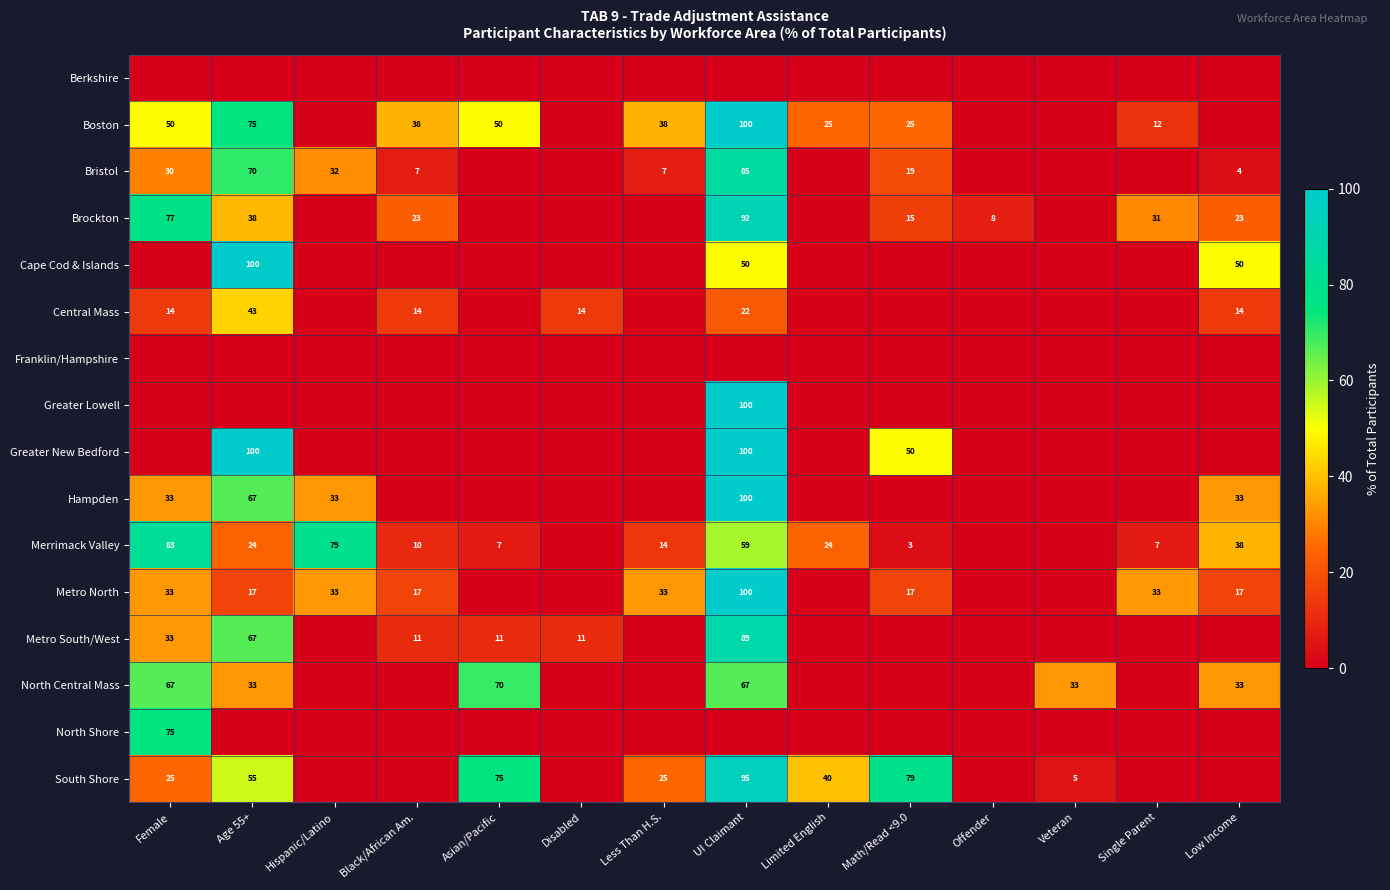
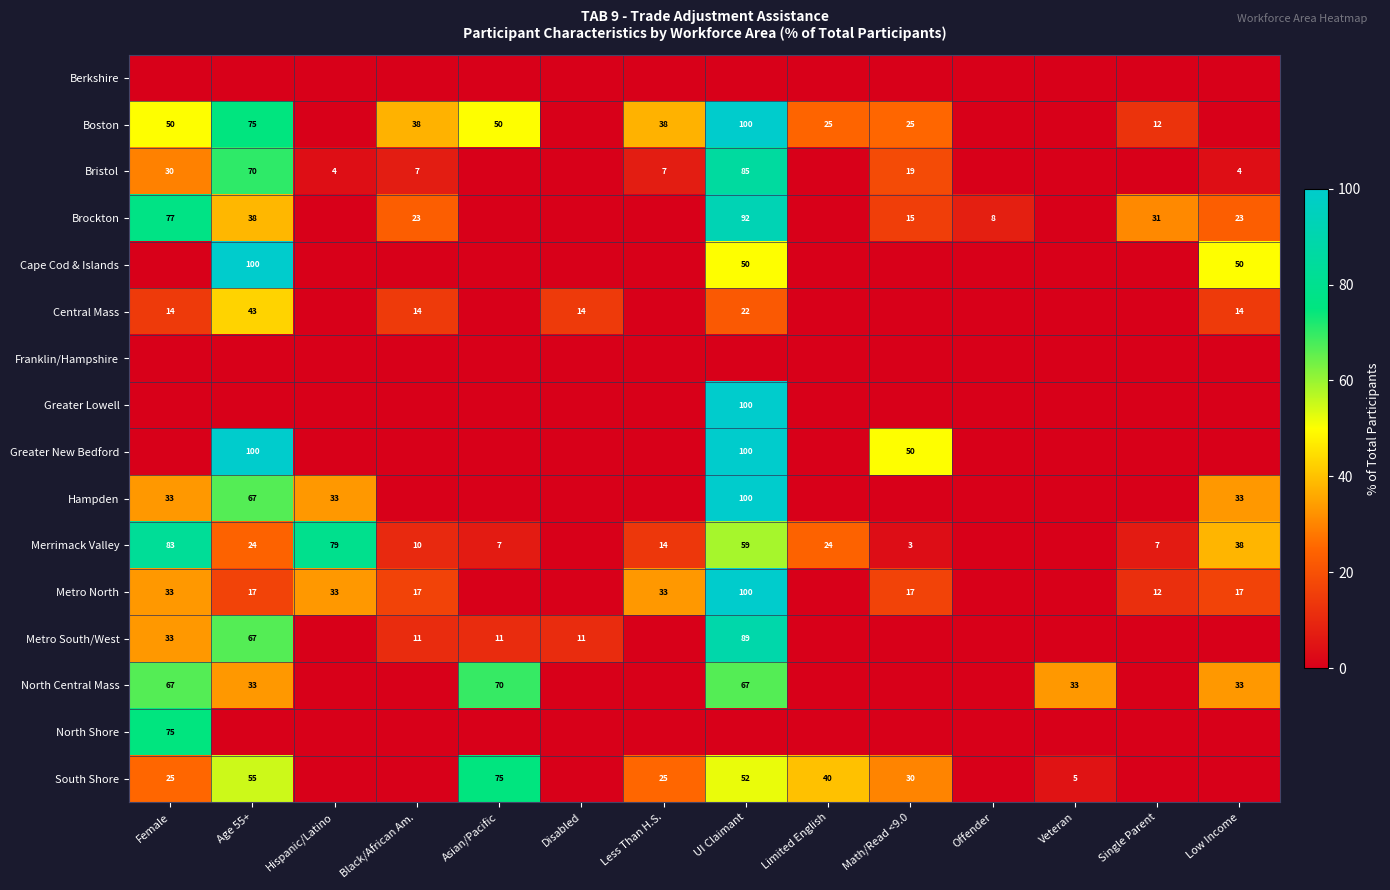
  {
    "Boston": {
      "Female": 50,
      "Age 55+": 75,
      "Black/African Am.": 38,
      "Asian/Pacific": 50,
      "Less Than H.S.": 38,
      "UI Claimant": 100,
      "Limited English": 25,
      "Math/Read <9.0": 25,
      "Single Parent": 12
    },
    "Bristol": {
      "Female": 30,
      "Age 55+": 70,
-     "Hispanic/Latino": 32,
+     "Hispanic/Latino": 4,
      "Black/African Am.": 7,
      "Less Than H.S.": 7,
      "UI Claimant": 85,
      "Math/Read <9.0": 19,
      "Low Income": 4
    },
    "Brockton": {
      "Female": 77,
      "Age 55+": 38,
      "Black/African Am.": 23,
      "UI Claimant": 92,
      "Math/Read <9.0": 15,
      "Offender": 8,
      "Single Parent": 31,
      "Low Income": 23
    },
    "Cape Cod & Islands": {
      "Age 55+": 100,
      "UI Claimant": 50,
      "Low Income": 50
    },
    "Central Mass": {
      "Female": 14,
      "Age 55+": 43,
      "Black/African Am.": 14,
      "Disabled": 14,
      "UI Claimant": 22,
      "Low Income": 14
    },
    "Greater Lowell": {
      "UI Claimant": 100
    },
    "Greater New Bedford": {
      "Age 55+": 100,
      "UI Claimant": 100,
      "Math/Read <9.0": 50
    },
    "Hampden": {
      "Female": 33,
      "Age 55+": 67,
      "Hispanic/Latino": 33,
      "UI Claimant": 100,
      "Low Income": 33
    },
    "Merrimack Valley": {
      "Female": 83,
      "Age 55+": 24,
      "Hispanic/Latino": 79,
      "Black/African Am.": 10,
      "Asian/Pacific": 7,
      "Less Than H.S.": 14,
      "UI Claimant": 59,
      "Limited English": 24,
      "Math/Read <9.0": 3,
      "Single Parent": 7,
      "Low Income": 38
    },
    "Metro North": {
      "Female": 33,
      "Age 55+": 17,
      "Hispanic/Latino": 33,
      "Black/African Am.": 17,
      "Less Than H.S.": 33,
      "UI Claimant": 100,
      "Math/Read <9.0": 17,
-     "Single Parent": 33,
+     "Single Parent": 12,
      "Low Income": 17
    },
    "Metro South/West": {
      "Female": 33,
      "Age 55+": 67,
      "Black/African Am.": 11,
      "Asian/Pacific": 11,
      "Disabled": 11,
      "UI Claimant": 89
    },
    "North Central Mass": {
      "Female": 67,
      "Age 55+": 33,
      "Asian/Pacific": 70,
      "UI Claimant": 67,
      "Veteran": 33,
      "Low Income": 33
    },
    "North Shore": {
      "Female": 75
    },
    "South Shore": {
      "Female": 25,
      "Age 55+": 55,
      "Asian/Pacific": 75,
      "Less Than H.S.": 25,
-     "UI Claimant": 95,
+     "UI Claimant": 52,
      "Limited English": 40,
-     "Math/Read <9.0": 79,
+     "Math/Read <9.0": 30,
      "Veteran": 5
    }
  }
